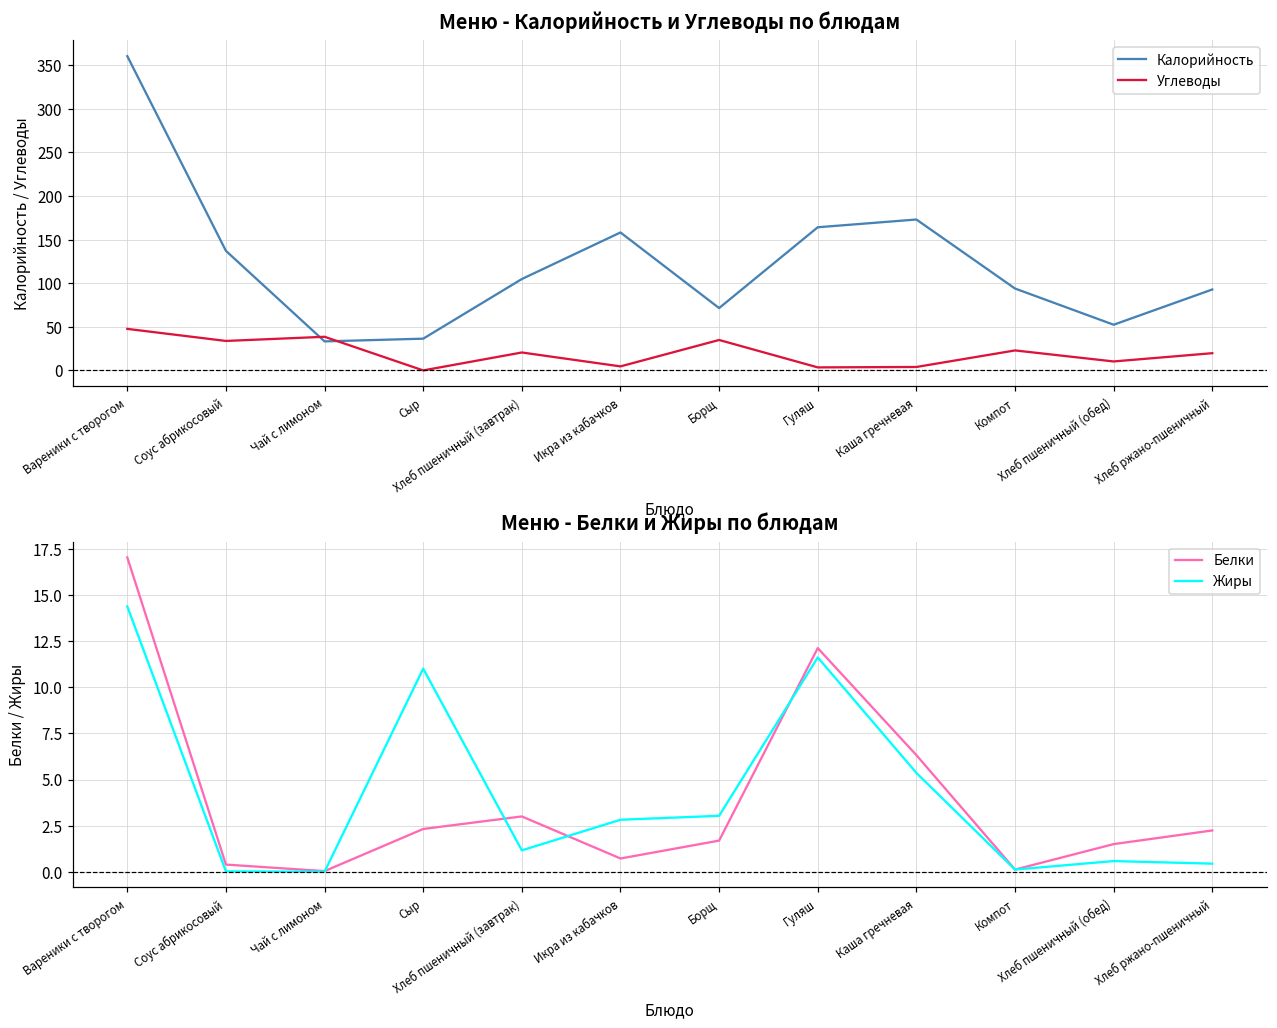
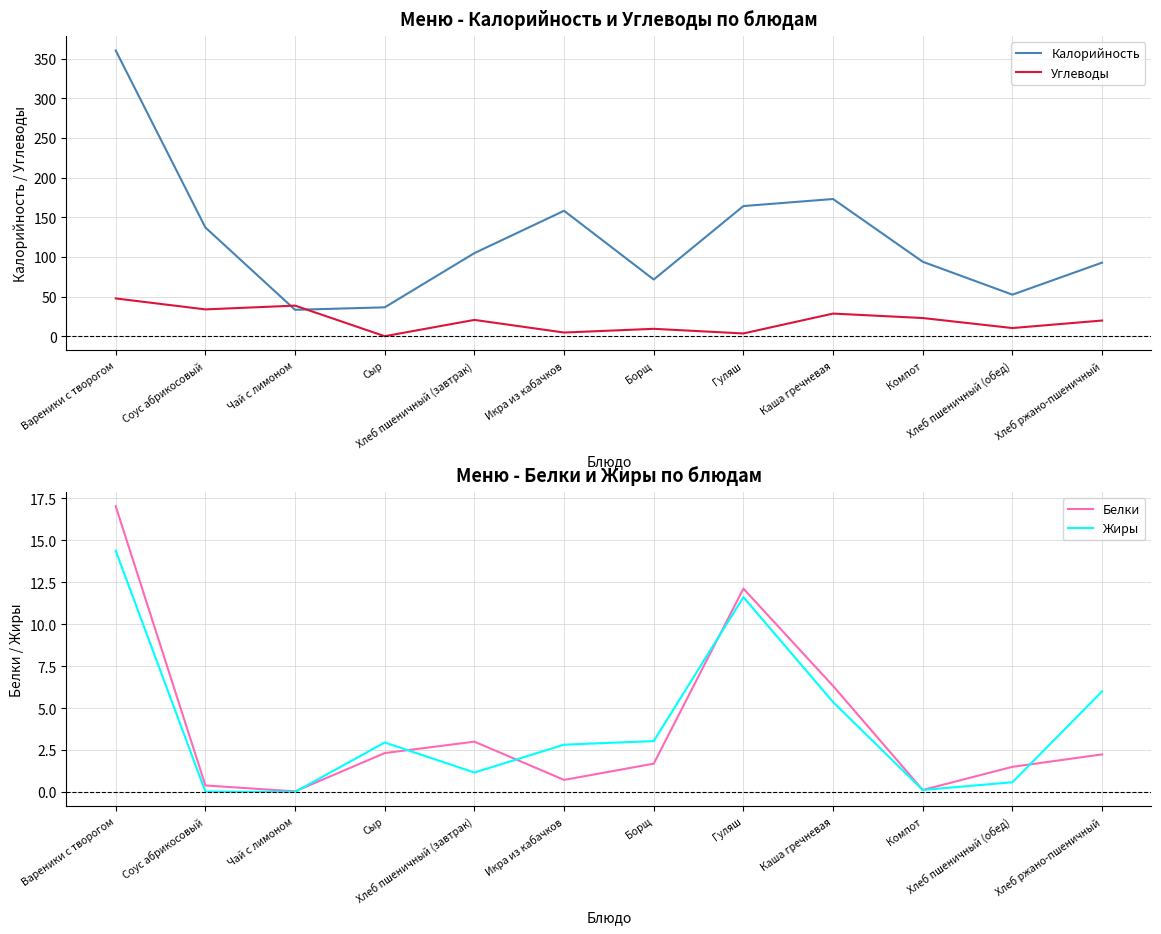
  {
    "Меню - Калорийность и Углеводы по блюдам": {
      "Калорийность": {
        "Вареники с творогом": 360,
        "Соус абрикосовый": 140,
        "Чай с лимоном": 30,
        "Сыр": 40,
        "Хлеб пшеничный (завтрак)": 100,
        "Икра из кабачков": 160,
        "Борщ": 70,
        "Гуляш": 160,
        "Каша гречневая": 170,
        "Компот": 90,
        "Хлеб пшеничный (обед)": 50,
        "Хлеб ржано-пшеничный": 90
      },
      "Углеводы": {
        "Вареники с творогом": 50,
        "Соус абрикосовый": 30,
        "Чай с лимоном": 40,
        "Сыр": 0,
        "Хлеб пшеничный (завтрак)": 20,
        "Икра из кабачков": 0,
-       "Борщ": 30,
+       "Борщ": 10,
        "Гуляш": 0,
-       "Каша гречневая": 0,
+       "Каша гречневая": 30,
        "Компот": 20,
        "Хлеб пшеничный (обед)": 10,
        "Хлеб ржано-пшеничный": 20
      }
    },
    "Меню - Белки и Жиры по блюдам": {
      "Белки": {
        "Вареники с творогом": 17.0,
        "Соус абрикосовый": 0.4,
        "Сыр": 2.3,
        "Хлеб пшеничный (завтрак)": 3.0,
        "Икра из кабачков": 0.7,
        "Борщ": 1.7,
        "Гуляш": 12.1,
        "Каша гречневая": 6.3,
        "Хлеб пшеничный (обед)": 1.5,
        "Хлеб ржано-пшеничный": 2.2
      },
      "Жиры": {
        "Вареники с творогом": 14.4,
        "Соус абрикосовый": 0.0,
-       "Сыр": 11.0,
+       "Сыр": 3.0,
        "Хлеб пшеничный (завтрак)": 1.2,
        "Икра из кабачков": 2.8,
        "Борщ": 3.0,
        "Гуляш": 11.6,
        "Каша гречневая": 5.4,
        "Хлеб пшеничный (обед)": 0.6,
-       "Хлеб ржано-пшеничный": 0.4
+       "Хлеб ржано-пшеничный": 6.0
      }
    }
  }
